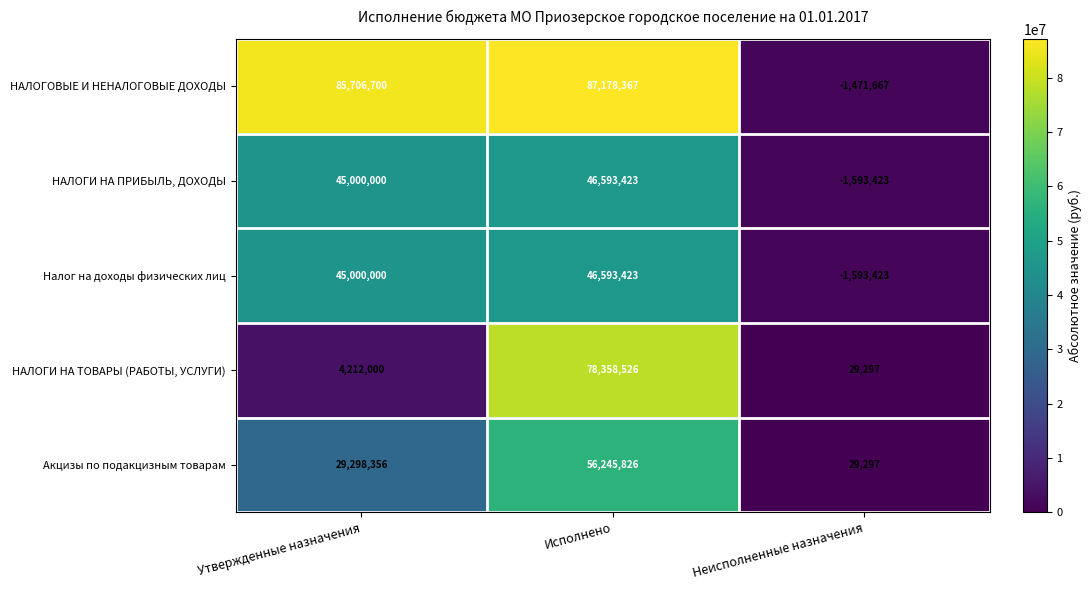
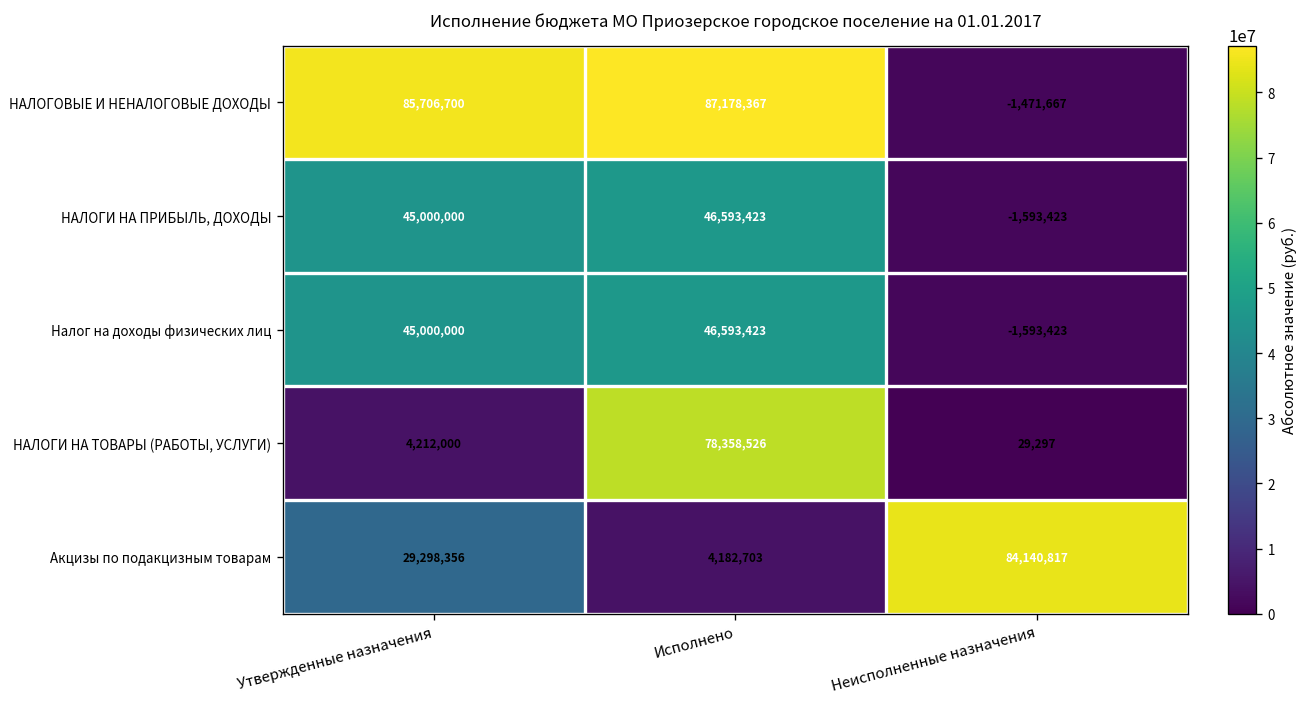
  {
    "НАЛОГОВЫЕ И НЕНАЛОГОВЫЕ ДОХОДЫ": {
      "Утвержденные назначения": "85,706,700",
      "Исполнено": "87,178,367",
      "Неисполненные назначения": "-1,471,667"
    },
    "НАЛОГИ НА ПРИБЫЛЬ, ДОХОДЫ": {
      "Утвержденные назначения": "45,000,000",
      "Исполнено": "46,593,423",
      "Неисполненные назначения": "-1,593,423"
    },
    "Налог на доходы физических лиц": {
      "Утвержденные назначения": "45,000,000",
      "Исполнено": "46,593,423",
      "Неисполненные назначения": "-1,593,423"
    },
    "НАЛОГИ НА ТОВАРЫ (РАБОТЫ, УСЛУГИ)": {
      "Утвержденные назначения": "4,212,000",
      "Исполнено": "78,358,526",
      "Неисполненные назначения": "29,297"
    },
    "Акцизы по подакцизным товарам": {
      "Утвержденные назначения": "29,298,356",
-     "Исполнено": "56,245,826",
-     "Неисполненные назначения": "29,297"
+     "Исполнено": "4,182,703",
+     "Неисполненные назначения": "84,140,817"
    }
  }
